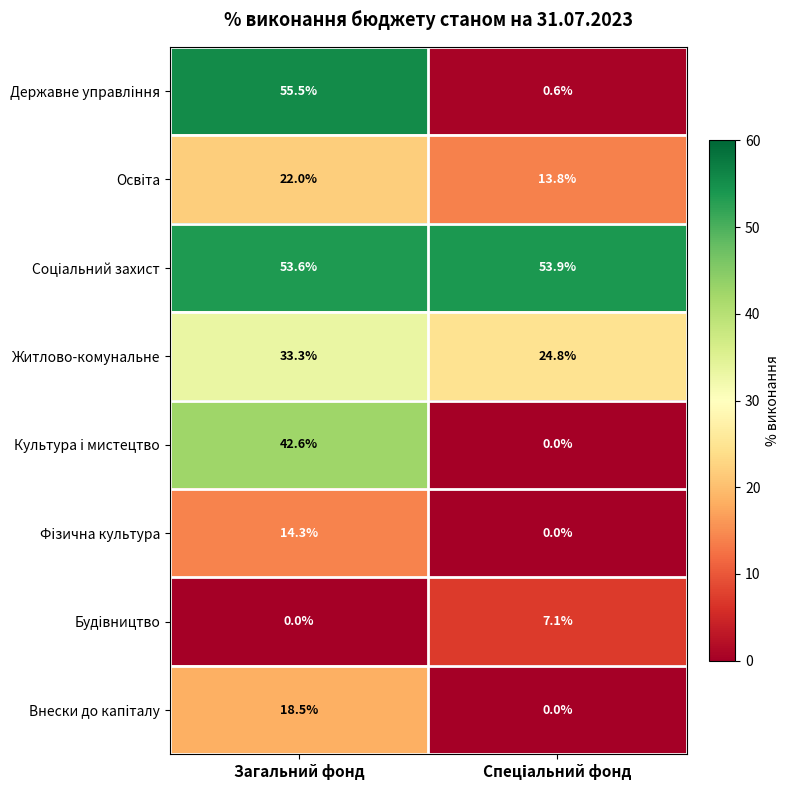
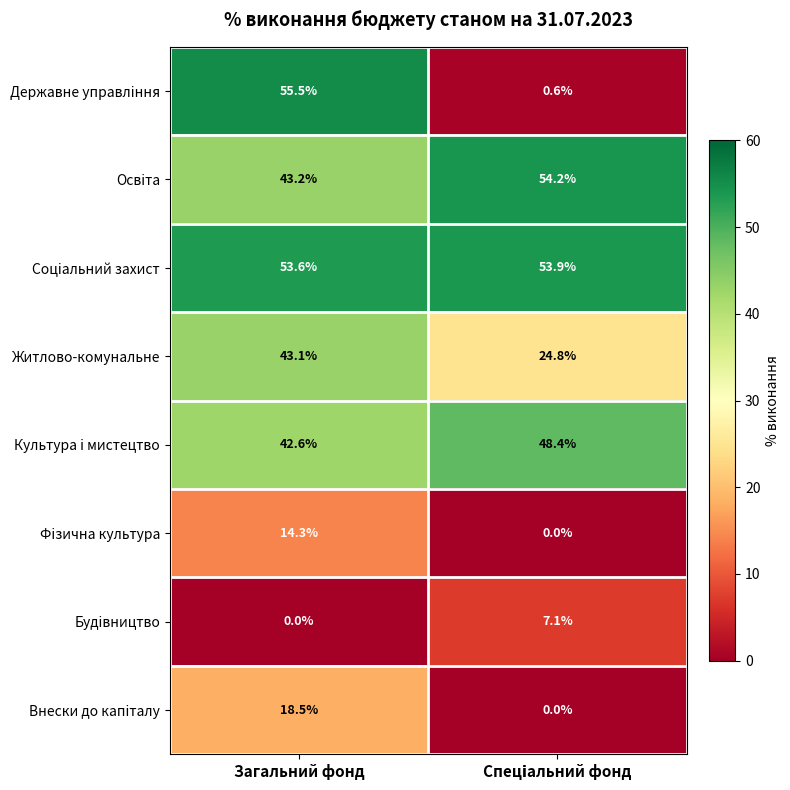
  {
    "Державне управління": {
      "Загальний фонд": "55.5%",
      "Спеціальний фонд": "0.6%"
    },
    "Освіта": {
-     "Загальний фонд": "22.0%",
-     "Спеціальний фонд": "13.8%"
+     "Загальний фонд": "43.2%",
+     "Спеціальний фонд": "54.2%"
    },
    "Соціальний захист": {
      "Загальний фонд": "53.6%",
      "Спеціальний фонд": "53.9%"
    },
    "Житлово-комунальне": {
-     "Загальний фонд": "33.3%",
+     "Загальний фонд": "43.1%",
      "Спеціальний фонд": "24.8%"
    },
    "Культура і мистецтво": {
      "Загальний фонд": "42.6%",
-     "Спеціальний фонд": "0.0%"
+     "Спеціальний фонд": "48.4%"
    },
    "Фізична культура": {
      "Загальний фонд": "14.3%",
      "Спеціальний фонд": "0.0%"
    },
    "Будівництво": {
      "Загальний фонд": "0.0%",
      "Спеціальний фонд": "7.1%"
    },
    "Внески до капіталу": {
      "Загальний фонд": "18.5%",
      "Спеціальний фонд": "0.0%"
    }
  }
